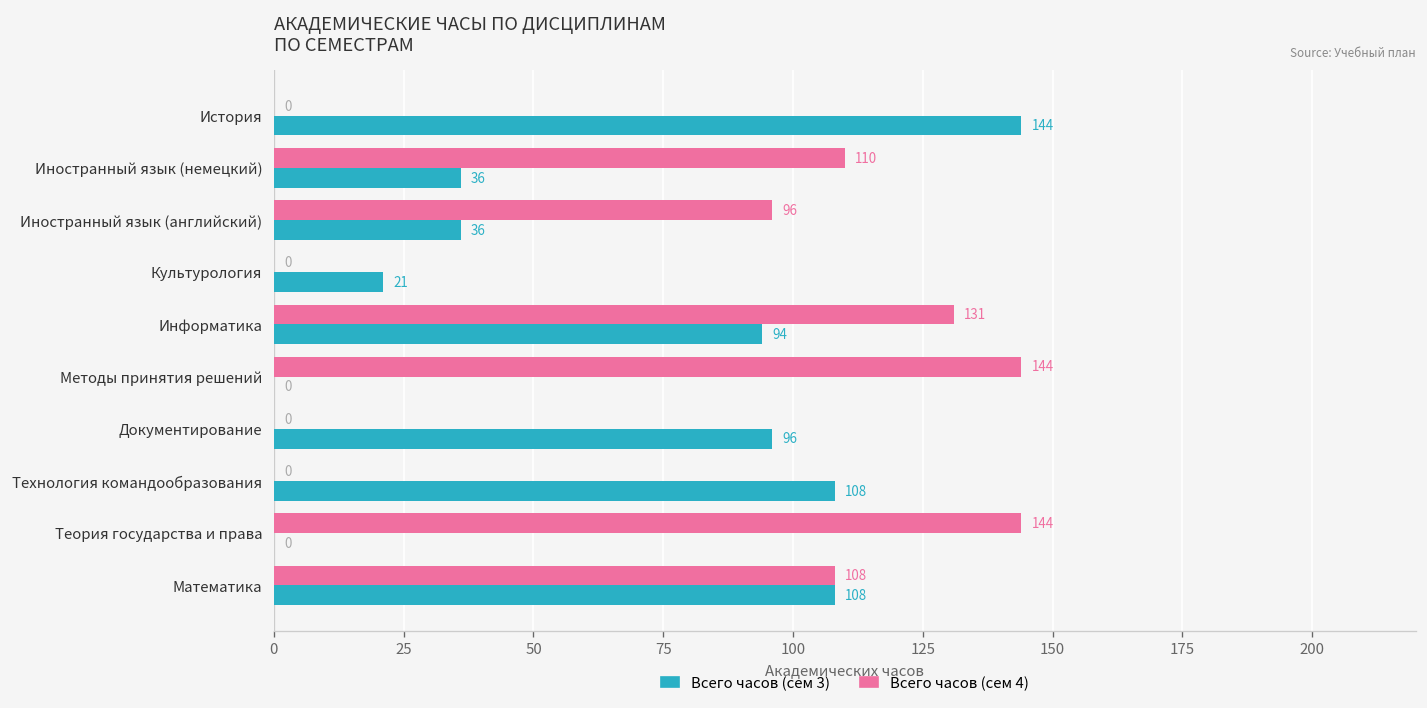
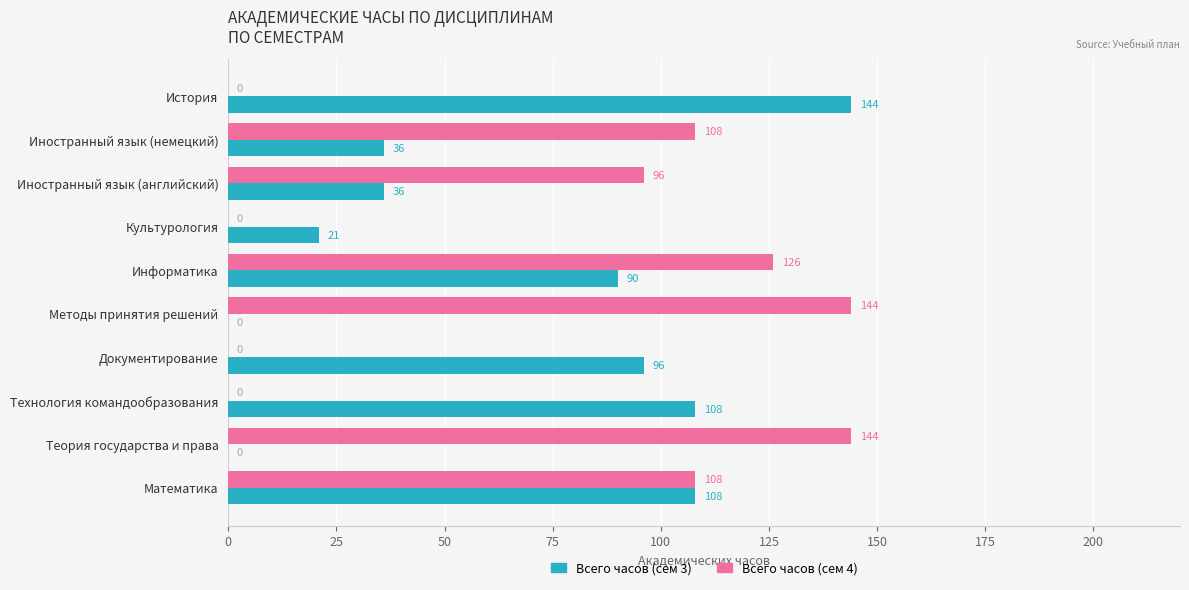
  {
    "Всего часов (сем 3)": {
      "История": 144,
      "Иностранный язык (немецкий)": 36,
      "Иностранный язык (английский)": 36,
      "Культурология": 21,
-     "Информатика": 94,
+     "Информатика": 90,
      "Методы принятия решений": 0,
      "Документирование": 96,
      "Технология командообразования": 108,
      "Теория государства и права": 0,
      "Математика": 108
    },
    "Всего часов (сем 4)": {
      "История": 0,
-     "Иностранный язык (немецкий)": 110,
+     "Иностранный язык (немецкий)": 108,
      "Иностранный язык (английский)": 96,
      "Культурология": 0,
-     "Информатика": 131,
+     "Информатика": 126,
      "Методы принятия решений": 144,
      "Документирование": 0,
      "Технология командообразования": 0,
      "Теория государства и права": 144,
      "Математика": 108
    }
  }
